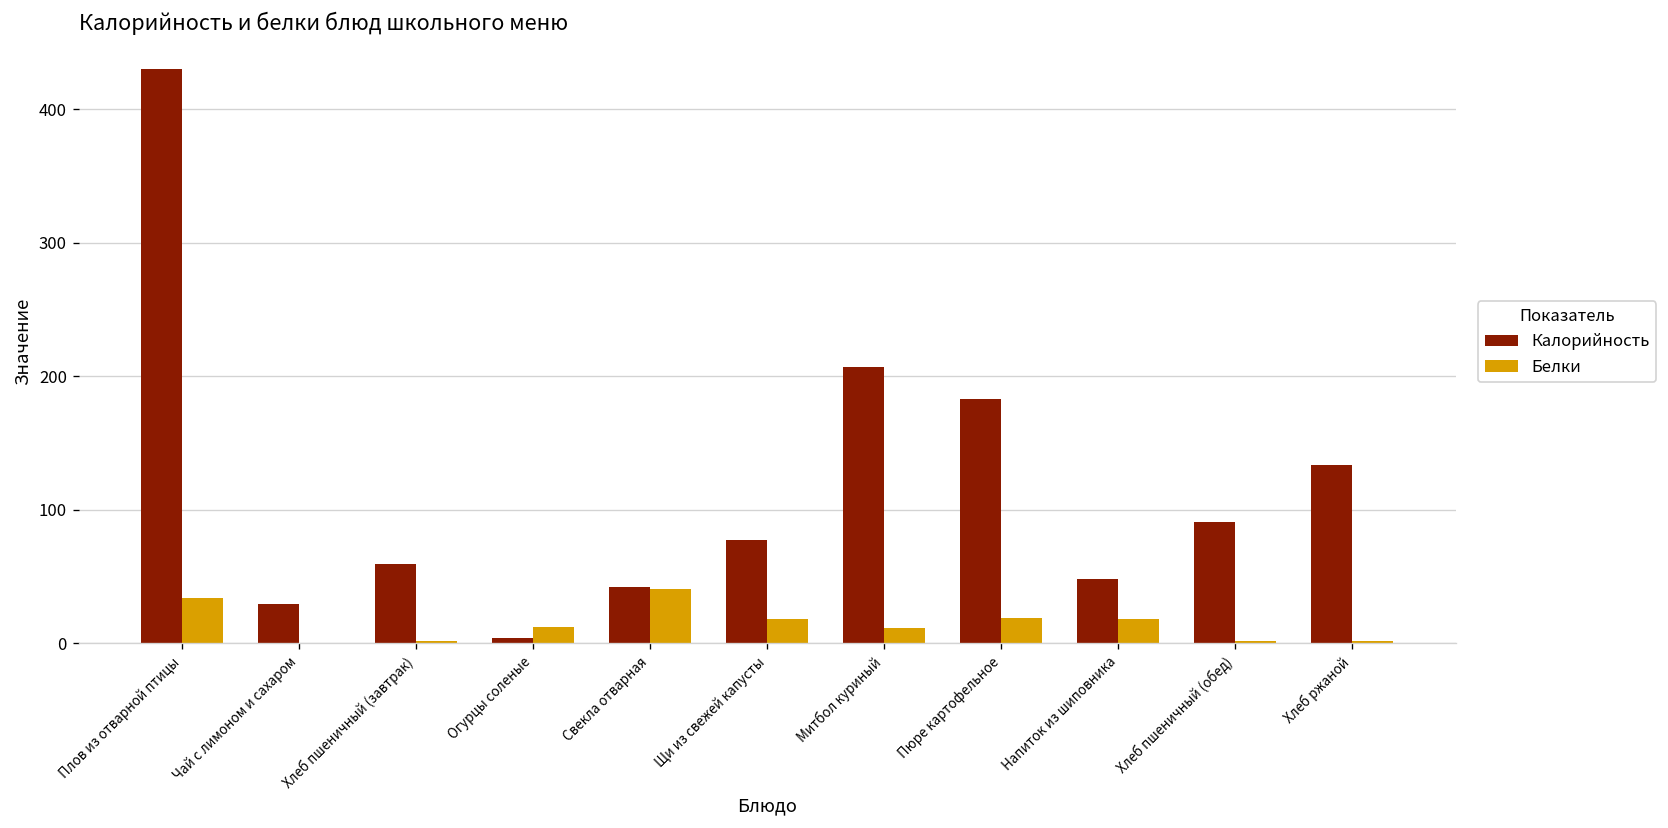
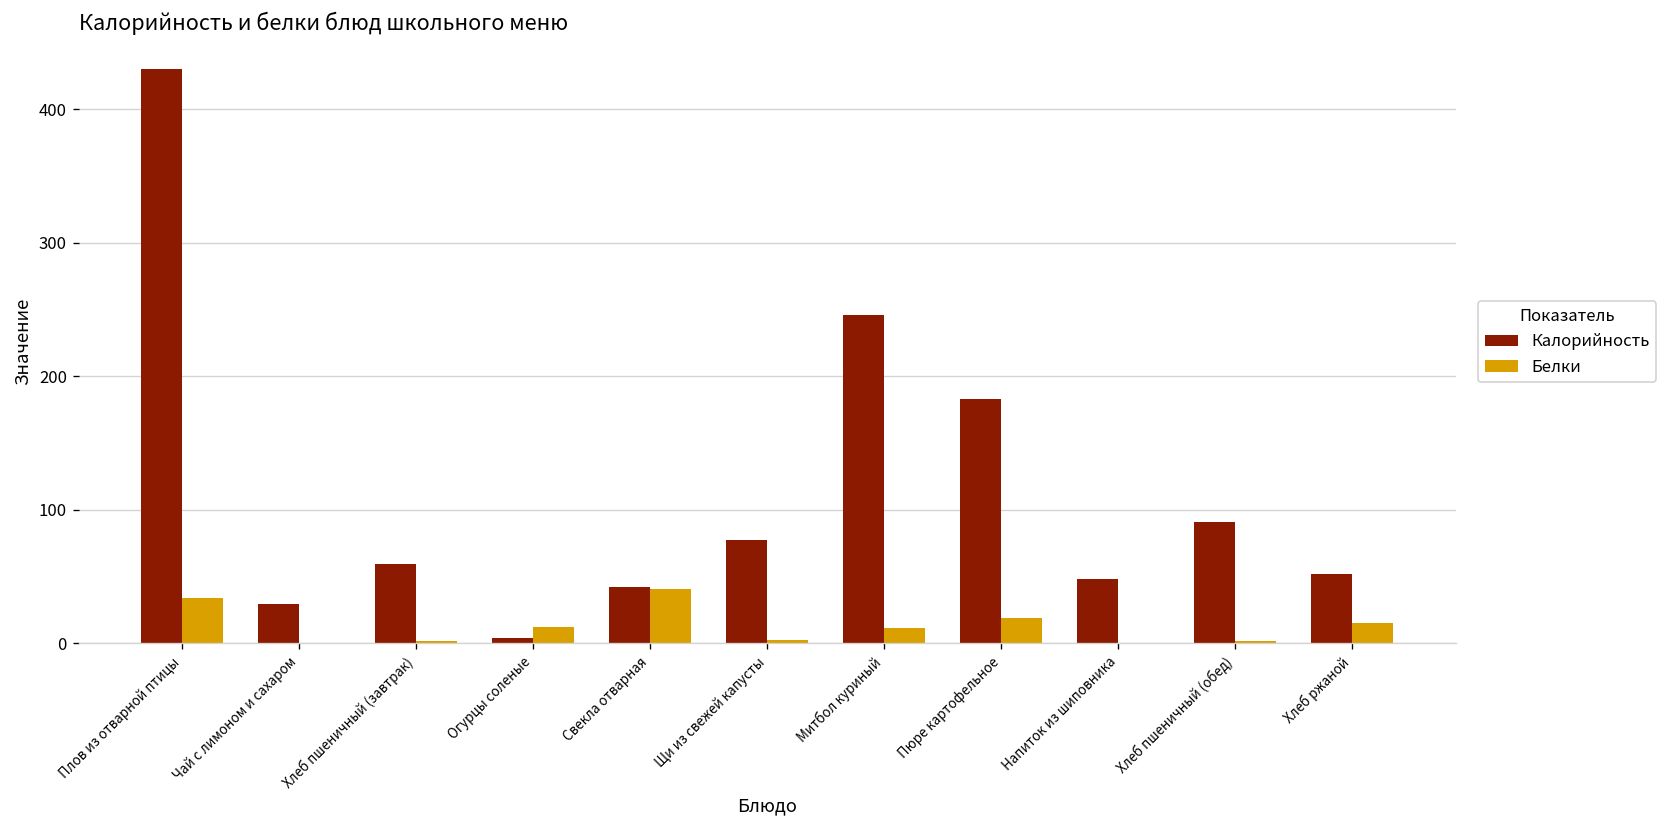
  {
    "Калорийность": {
      "Плов из отварной птицы": 430,
      "Чай с лимоном и сахаром": 30,
      "Хлеб пшеничный (завтрак)": 60,
      "Огурцы соленые": 4,
      "Свекла отварная": 42,
      "Щи из свежей капусты": 77,
-     "Митбол куриный": 207,
+     "Митбол куриный": 246,
      "Пюре картофельное": 183,
      "Напиток из шиповника": 48,
      "Хлеб пшеничный (обед)": 91,
-     "Хлеб ржаной": 133
+     "Хлеб ржаной": 52
    },
    "Белки": {
      "Плов из отварной птицы": 34,
      "Огурцы соленые": 12,
      "Свекла отварная": 41,
-     "Щи из свежей капусты": 18,
+     "Щи из свежей капусты": 2,
      "Митбол куриный": 11,
      "Пюре картофельное": 19,
-     "Напиток из шиповника": 18,
-     "Хлеб ржаной": 2
+     "Напиток из шиповника": 0,
+     "Хлеб ржаной": 15
    }
  }
